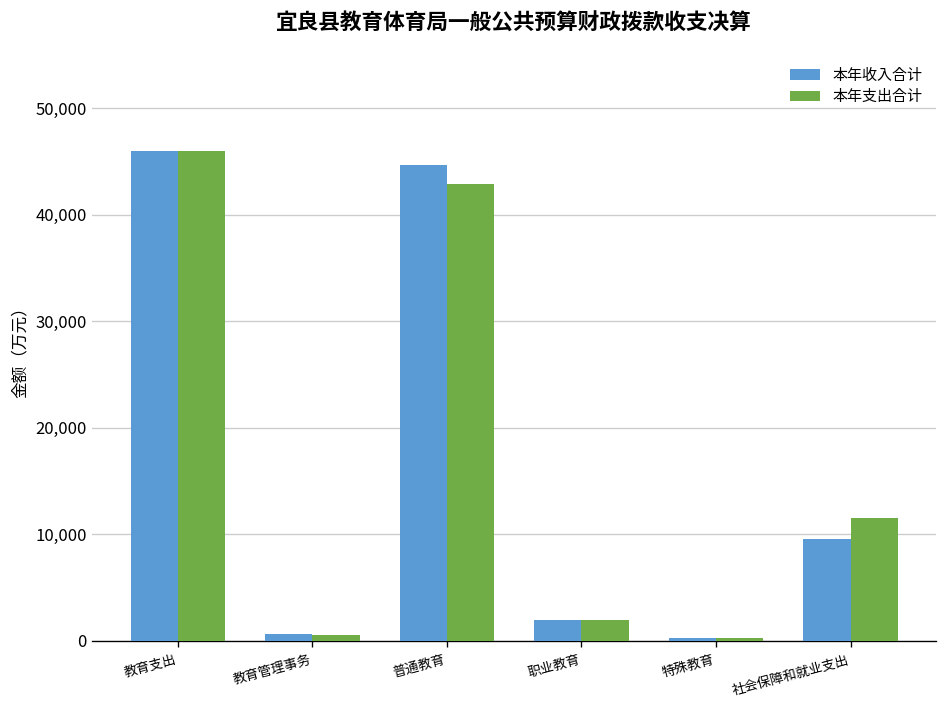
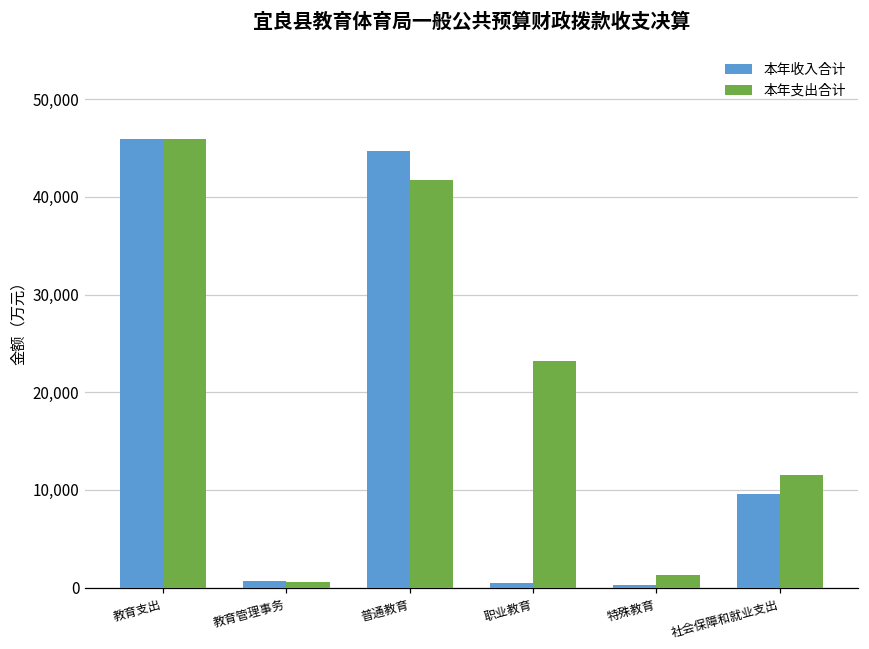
  {
    "本年收入合计": {
      "教育支出": "46,000",
      "教育管理事务": "1,000",
      "普通教育": "45,000",
-     "职业教育": "2,000",
+     "职业教育": "0",
      "特殊教育": "0",
      "社会保障和就业支出": "10,000"
    },
    "本年支出合计": {
      "教育支出": "46,000",
      "教育管理事务": "1,000",
-     "普通教育": "43,000",
-     "职业教育": "2,000",
-     "特殊教育": "0",
+     "普通教育": "42,000",
+     "职业教育": "23,000",
+     "特殊教育": "1,000",
      "社会保障和就业支出": "12,000"
    }
  }
